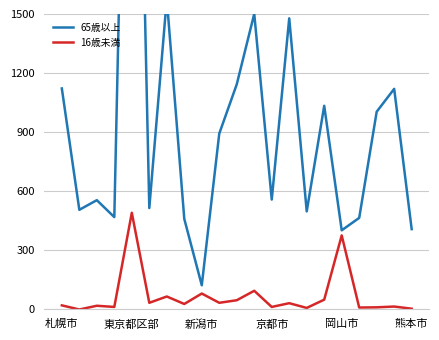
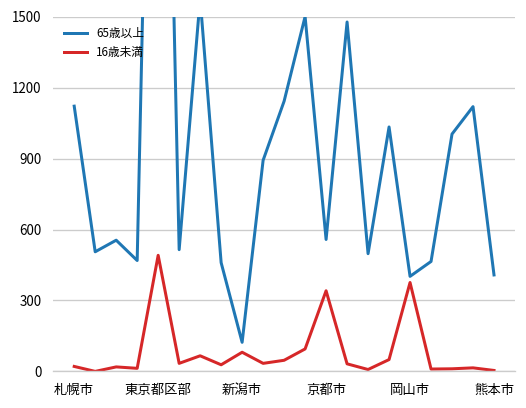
  {
    "65歳以上": {
      "札幌市": 1120,
      "新潟市": 120,
      "京都市": 560,
      "岡山市": 400,
      "熊本市": 410
    },
    "16歳未満": {
      "札幌市": 20,
      "東京都区部": 490,
      "新潟市": 80,
-     "京都市": 10,
+     "京都市": 340,
      "岡山市": 380,
      "熊本市": 0
    }
  }
